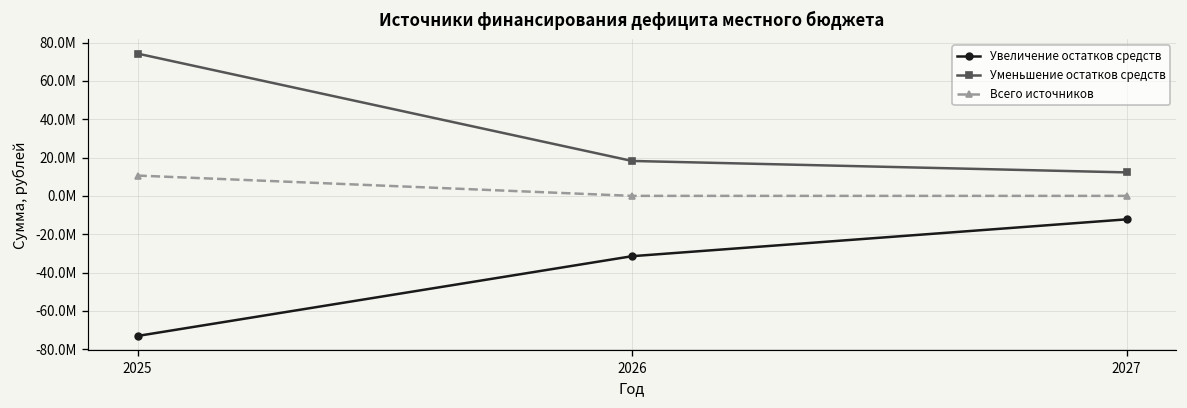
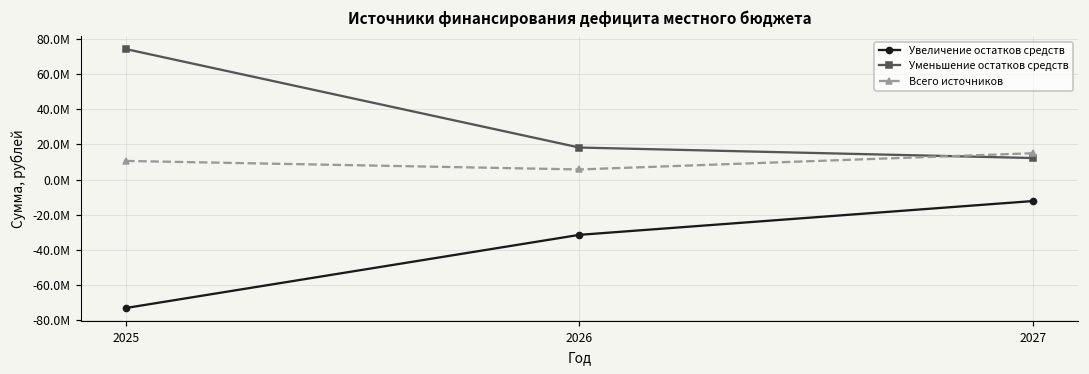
  {
    "Увеличение остатков средств": {
      "2025": -73000000,
      "2026": -31000000,
      "2027": -12000000
    },
    "Уменьшение остатков средств": {
      "2025": 74000000,
      "2026": 18000000,
      "2027": 12000000
    },
    "Всего источников": {
      "2025": 11000000,
-     "2026": 0,
-     "2027": 0
+     "2026": 6000000,
+     "2027": 15000000
    }
  }
